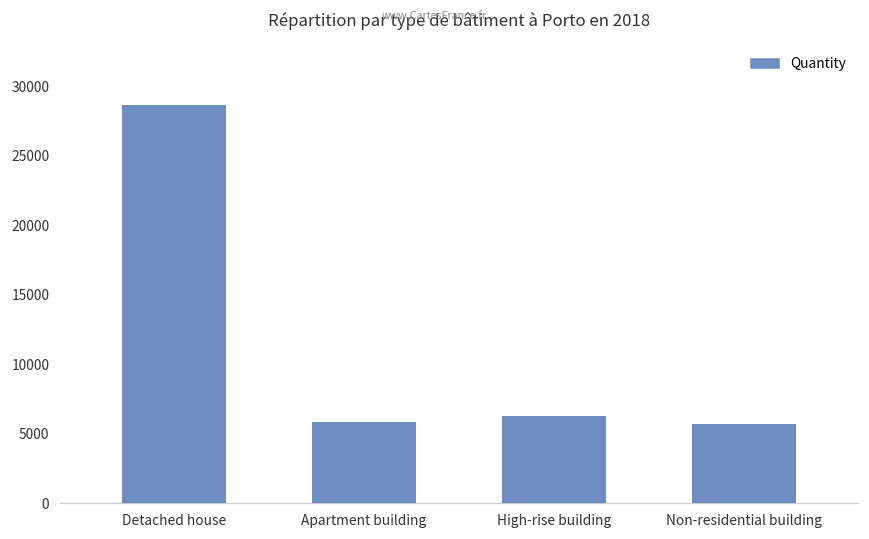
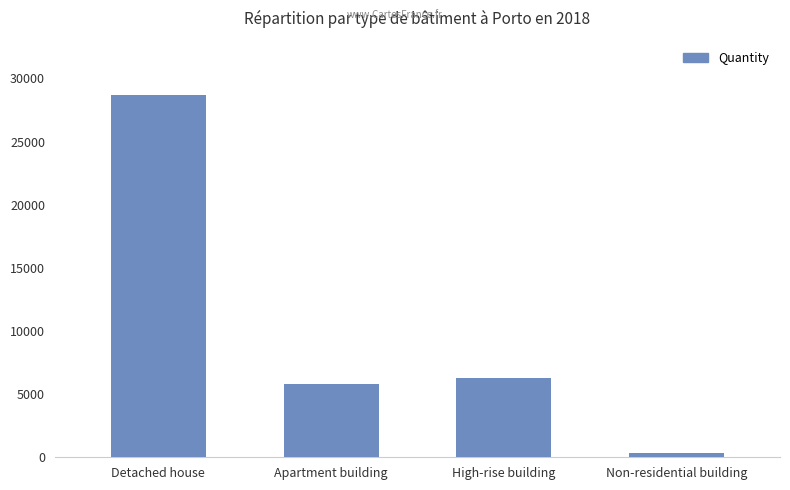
  {
    "Detached house": 28700,
    "Apartment building": 5800,
    "High-rise building": 6300,
-   "Non-residential building": 5700
+   "Non-residential building": 300
  }
